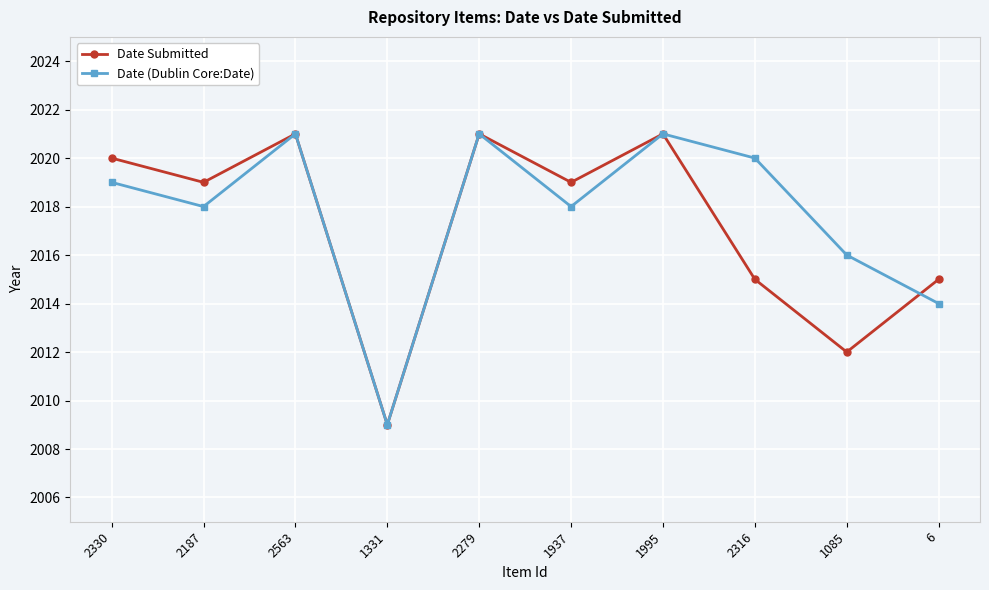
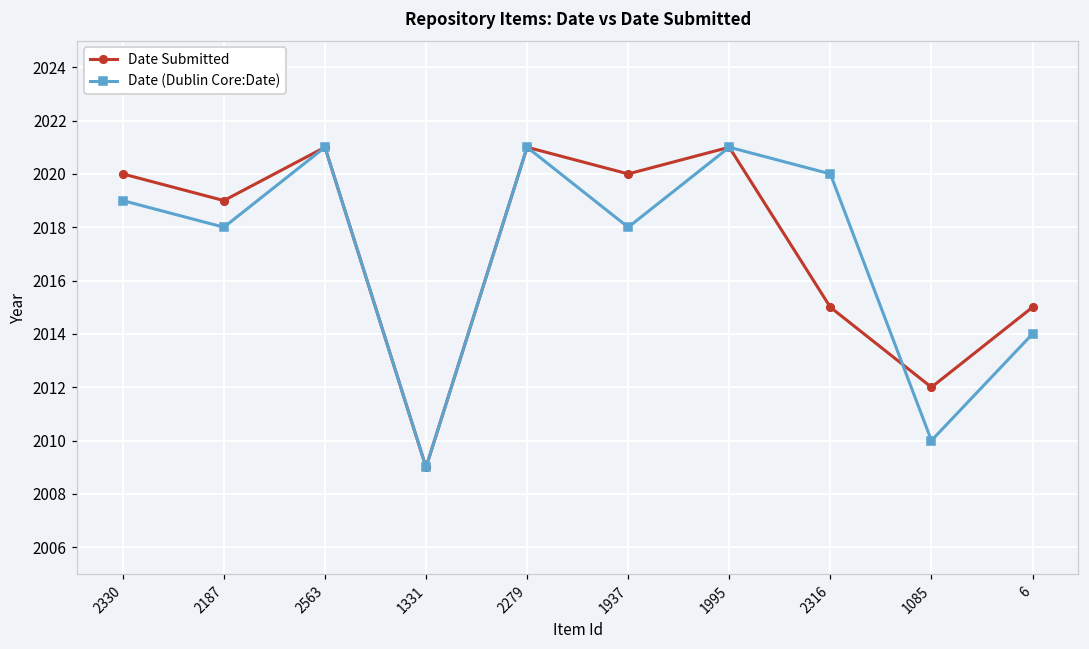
  {
    "Date Submitted": {
      "2330": 2020,
      "2187": 2019,
-     "1937": 2019,
+     "1937": 2020,
      "2316": 2015,
      "1085": 2012,
      "6": 2015
    },
    "Date (Dublin Core:Date)": {
      "2330": 2019,
      "2187": 2018,
      "1937": 2018,
      "2316": 2020,
-     "1085": 2016,
+     "1085": 2010,
      "6": 2014
    }
  }
